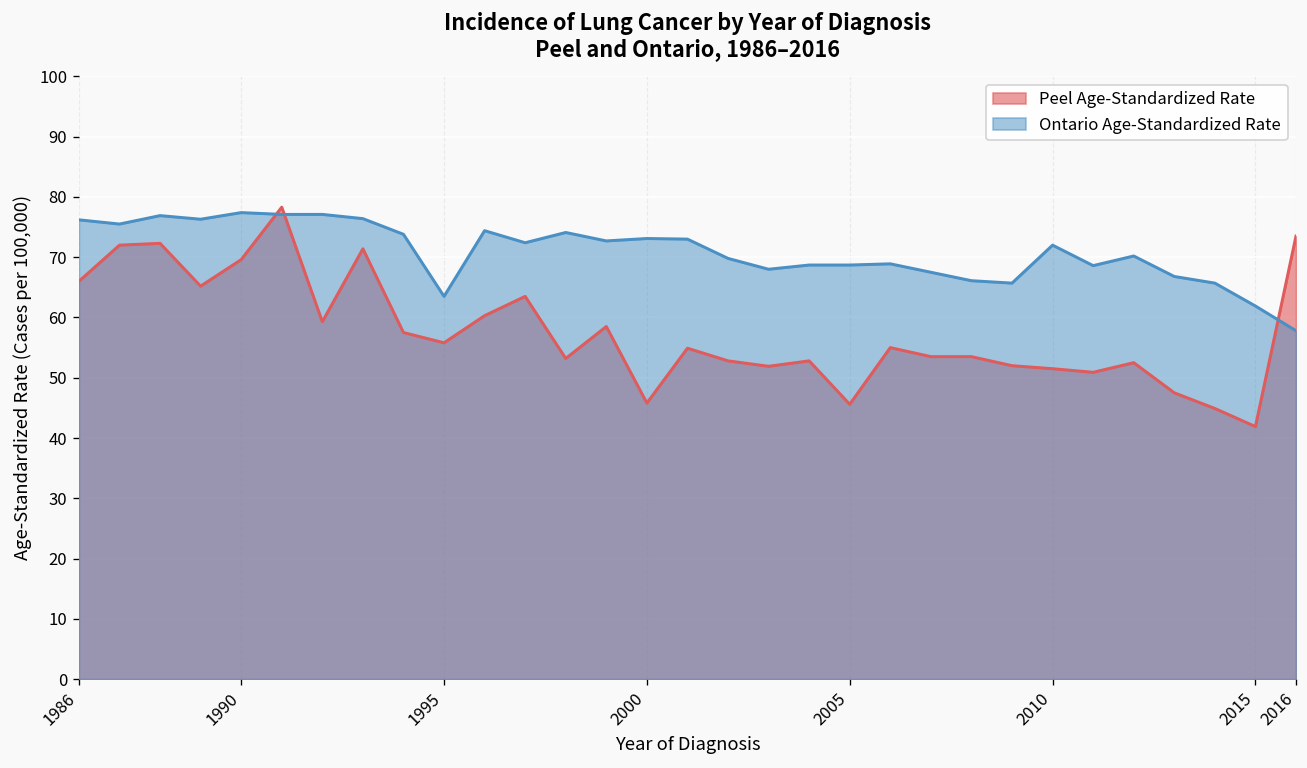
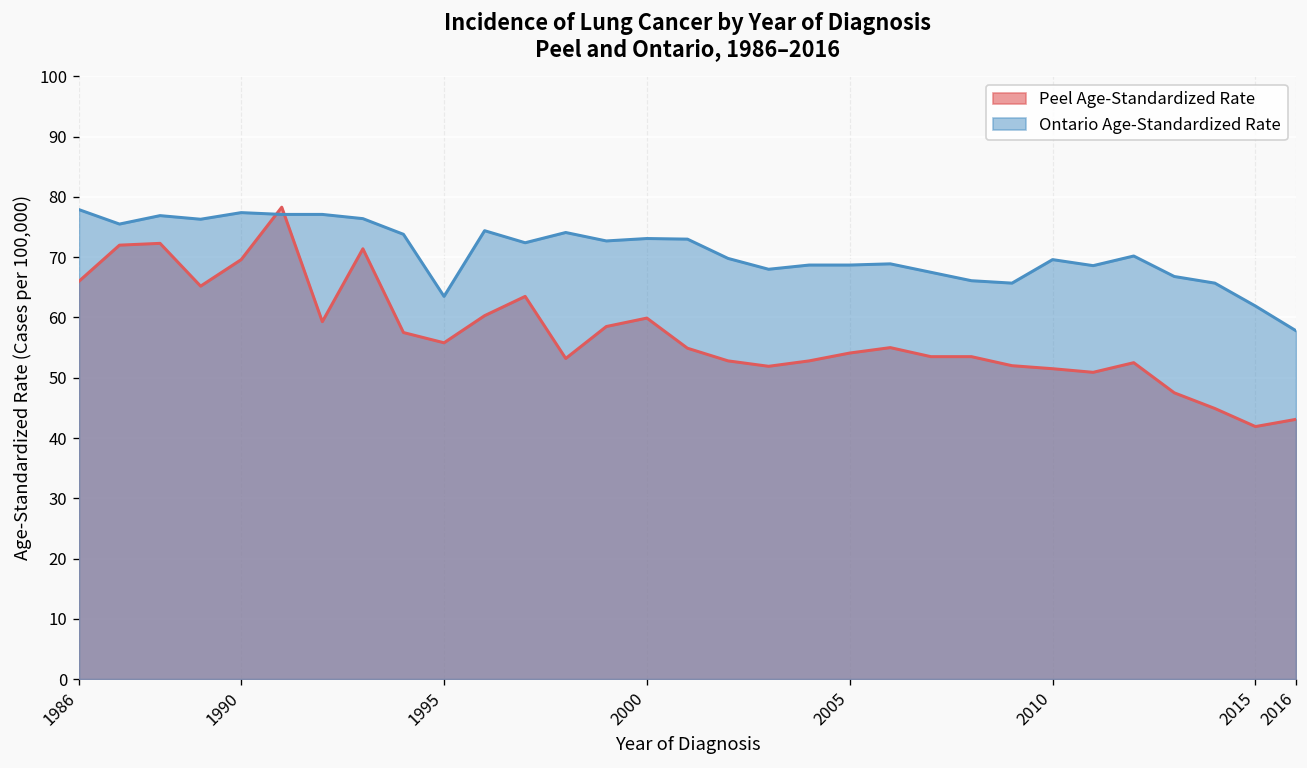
  {
    "Peel Age-Standardized Rate": {
      "1986": 66,
      "1990": 70,
      "1995": 56,
-     "2000": 46,
-     "2005": 46,
+     "2000": 60,
+     "2005": 54,
      "2010": 52,
      "2015": 42,
-     "2016": 74
+     "2016": 43
    },
    "Ontario Age-Standardized Rate": {
-     "1986": 76,
+     "1986": 78,
      "1990": 77,
      "1995": 64,
      "2000": 73,
      "2005": 69,
-     "2010": 72,
+     "2010": 70,
      "2015": 62,
      "2016": 58
    }
  }
